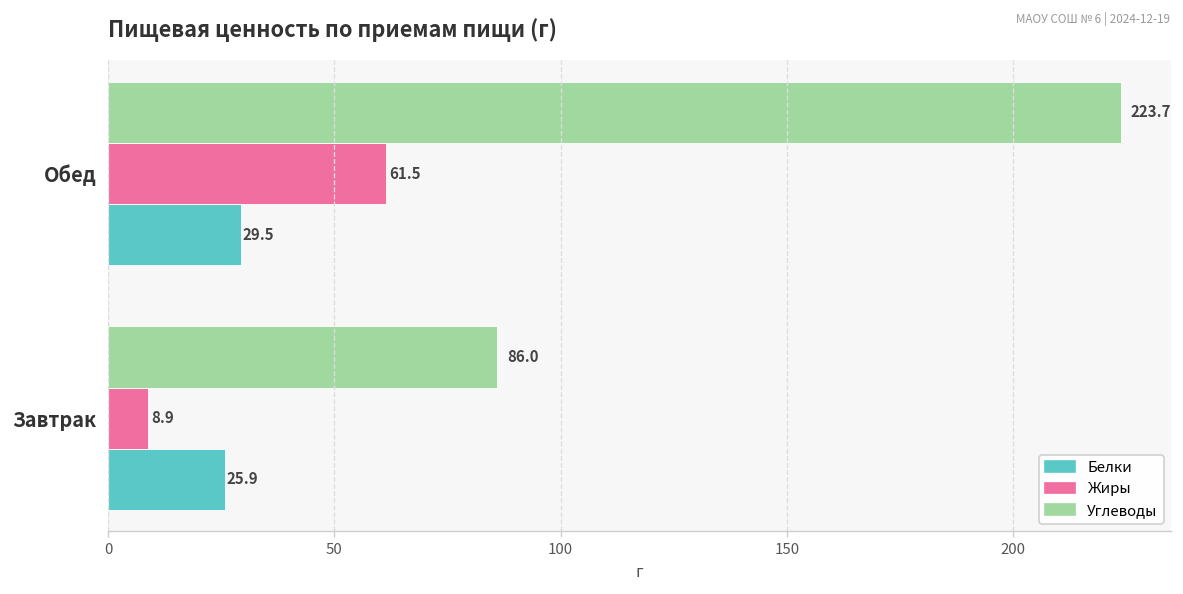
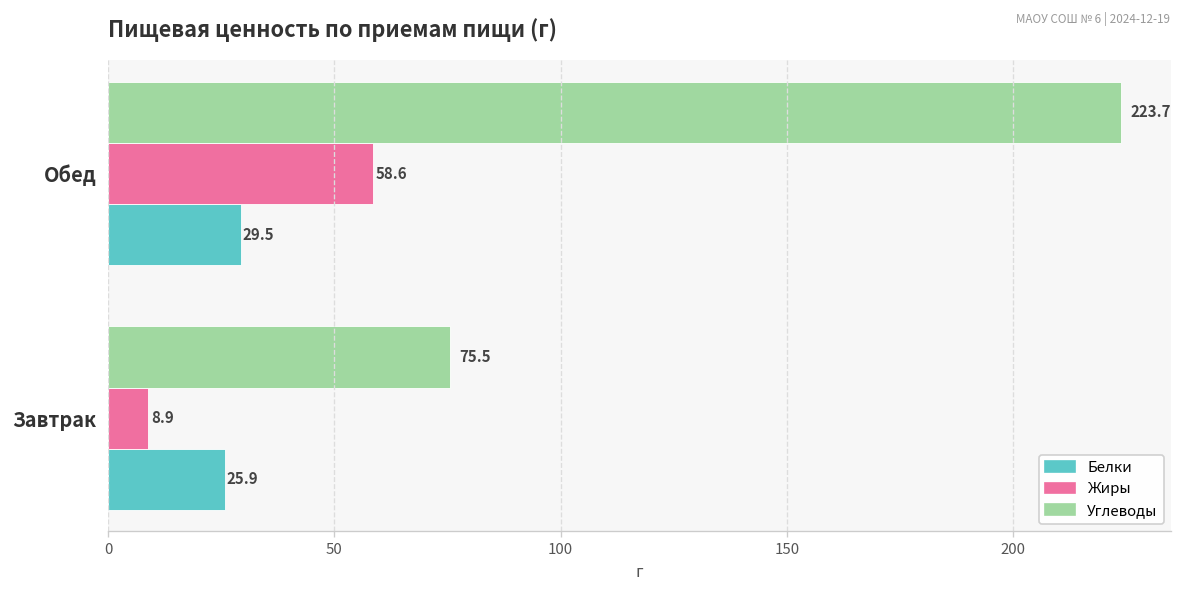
  {
    "Белки": {
      "Обед": 29.5,
      "Завтрак": 25.9
    },
    "Жиры": {
-     "Обед": 61.5,
+     "Обед": 58.6,
      "Завтрак": 8.9
    },
    "Углеводы": {
      "Обед": 223.7,
-     "Завтрак": 86.0
+     "Завтрак": 75.5
    }
  }
